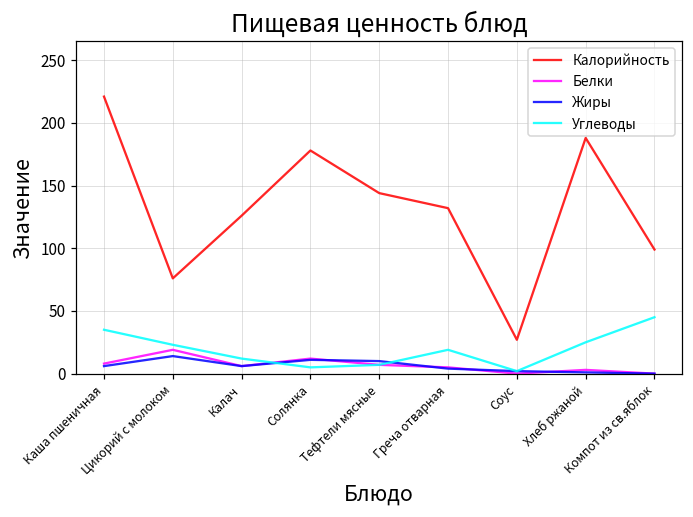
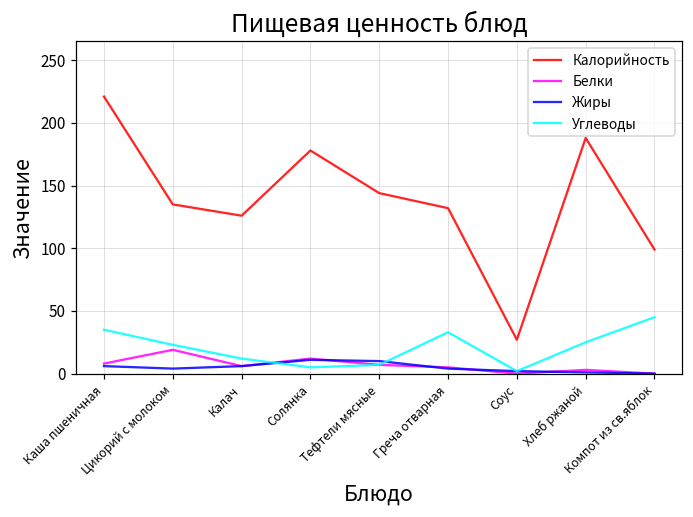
  {
    "Калорийность": {
      "Каша пшеничная": 221,
-     "Цикорий с молоком": 76,
+     "Цикорий с молоком": 135,
      "Калач": 126,
      "Солянка": 178,
      "Тефтели мясные": 144,
      "Греча отварная": 132,
      "Соус": 27,
      "Хлеб ржаной": 188,
      "Компот из св.яблок": 99
    },
    "Белки": {
      "Цикорий с молоком": 19
    },
    "Жиры": {
-     "Цикорий с молоком": 14,
+     "Цикорий с молоком": 4,
      "Тефтели мясные": 10
    },
    "Углеводы": {
      "Каша пшеничная": 35,
      "Цикорий с молоком": 23,
      "Калач": 12,
      "Солянка": 5,
-     "Греча отварная": 19,
+     "Греча отварная": 33,
      "Хлеб ржаной": 25,
      "Компот из св.яблок": 45
    }
  }
